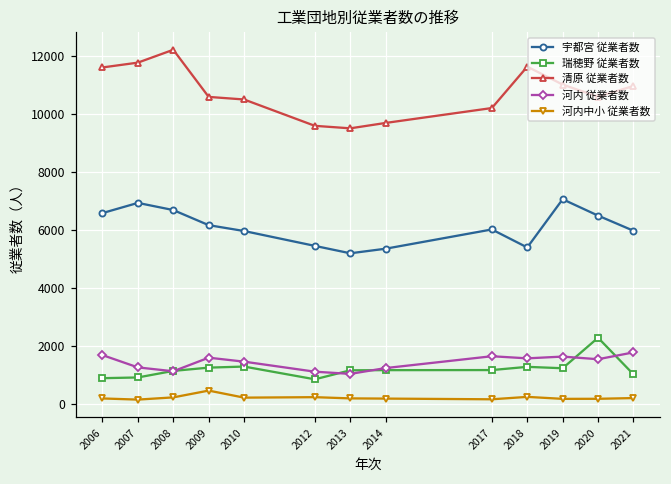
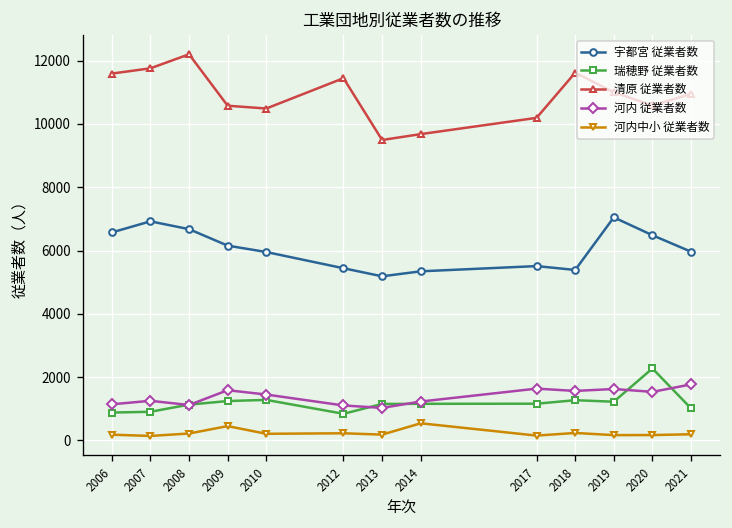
  {
    "宇都宮 従業者数": {
      "2006": 6600,
      "2007": 6900,
      "2008": 6700,
      "2009": 6200,
      "2010": 6000,
      "2012": 5400,
      "2013": 5200,
      "2014": 5300,
-     "2017": 6000,
+     "2017": 5500,
      "2018": 5400,
      "2019": 7000,
      "2020": 6500,
      "2021": 6000
    },
    "瑞穂野 従業者数": {
      "2006": 900,
      "2007": 900,
      "2009": 1200,
      "2010": 1300,
      "2012": 800,
      "2013": 1100,
      "2017": 1200,
      "2018": 1300,
      "2019": 1200,
      "2020": 2300,
      "2021": 1000
    },
    "清原 従業者数": {
      "2006": 11600,
      "2007": 11800,
      "2008": 12200,
      "2009": 10600,
      "2010": 10500,
-     "2012": 9600,
+     "2012": 11400,
      "2013": 9500,
      "2014": 9700,
      "2017": 10200,
      "2018": 11600
    },
    "河内 従業者数": {
-     "2006": 1700,
+     "2006": 1100,
      "2007": 1200,
      "2009": 1600,
      "2010": 1400,
      "2012": 1100,
      "2013": 1000,
      "2017": 1600,
      "2018": 1600,
      "2019": 1600,
      "2020": 1500,
      "2021": 1800
    },
    "河内中小 従業者数": {
      "2006": 200,
      "2007": 100,
      "2008": 200,
      "2009": 400,
      "2010": 200,
      "2012": 200,
      "2013": 200,
-     "2014": 200,
+     "2014": 500,
      "2017": 100,
      "2018": 200,
      "2019": 200,
      "2020": 200,
      "2021": 200
    }
  }
